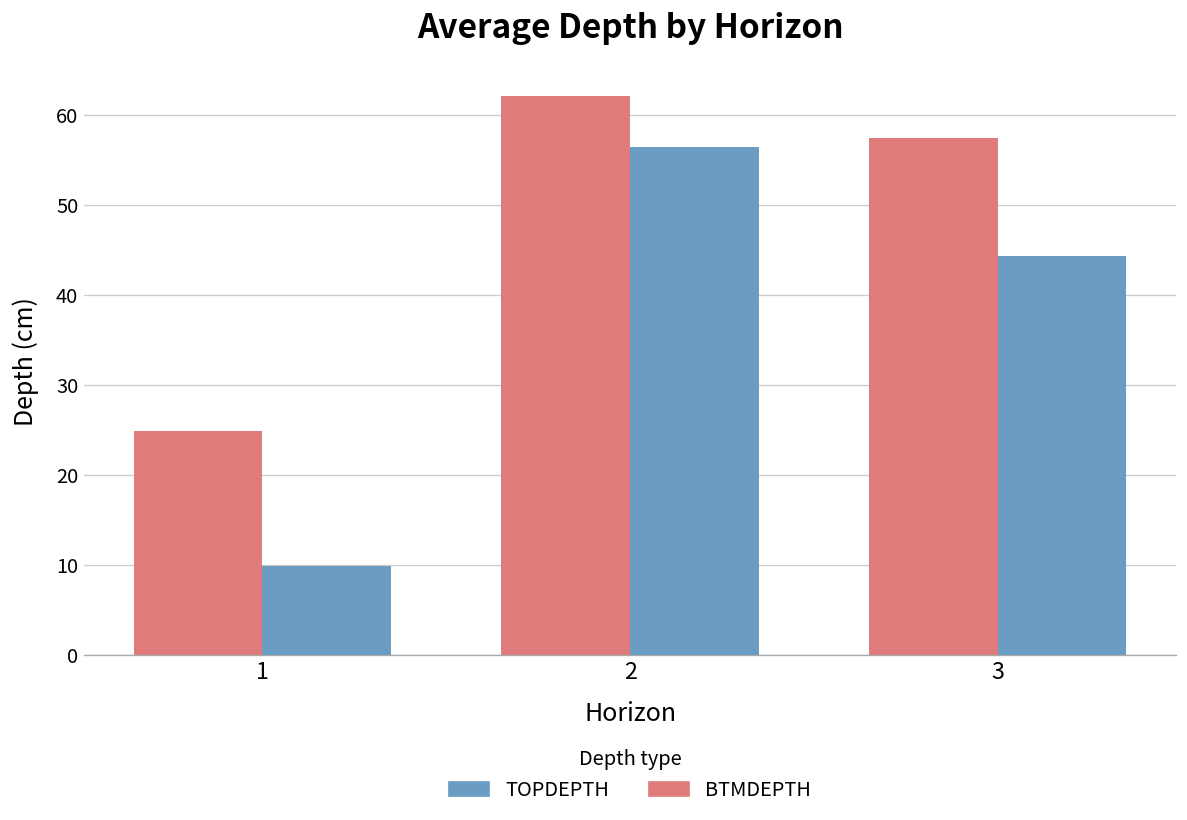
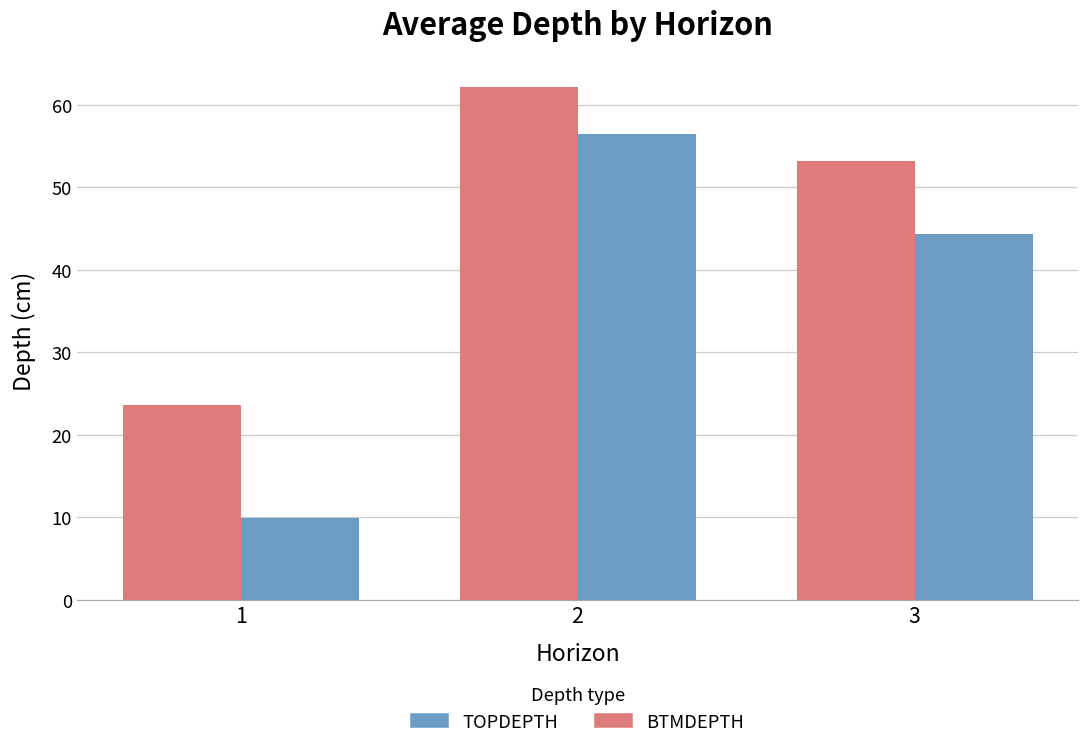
  {
    "BTMDEPTH": {
-     "1": 25,
+     "1": 24,
      "2": 62,
-     "3": 58
+     "3": 53
    },
    "TOPDEPTH": {
      "1": 10,
      "2": 57,
      "3": 44
    }
  }
